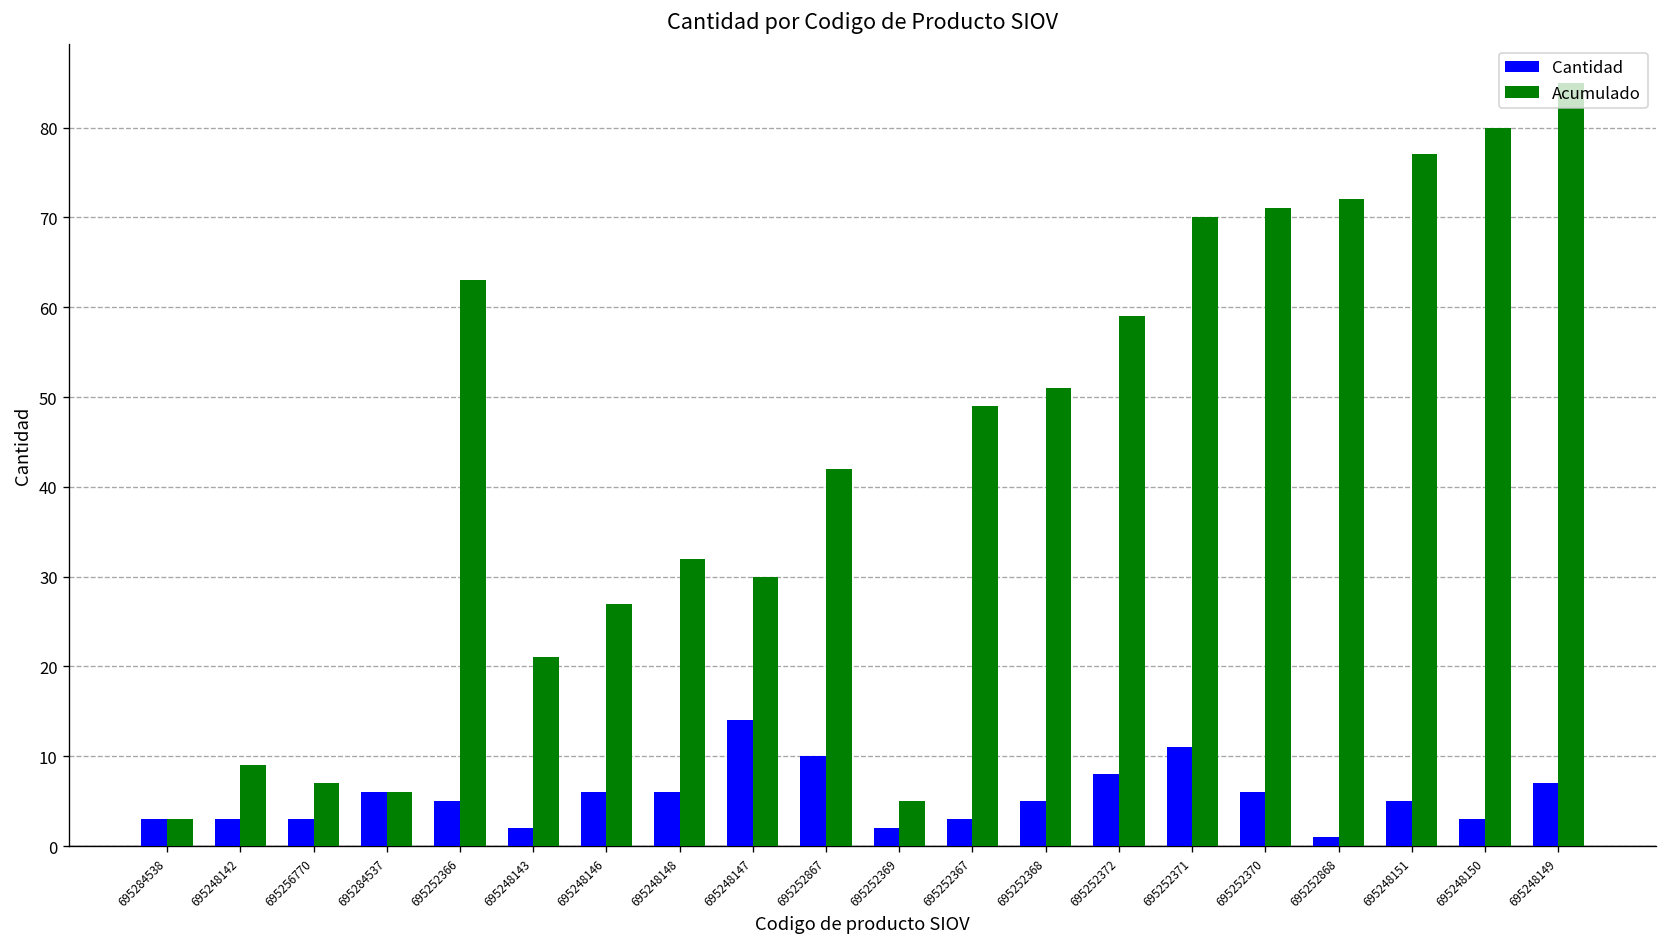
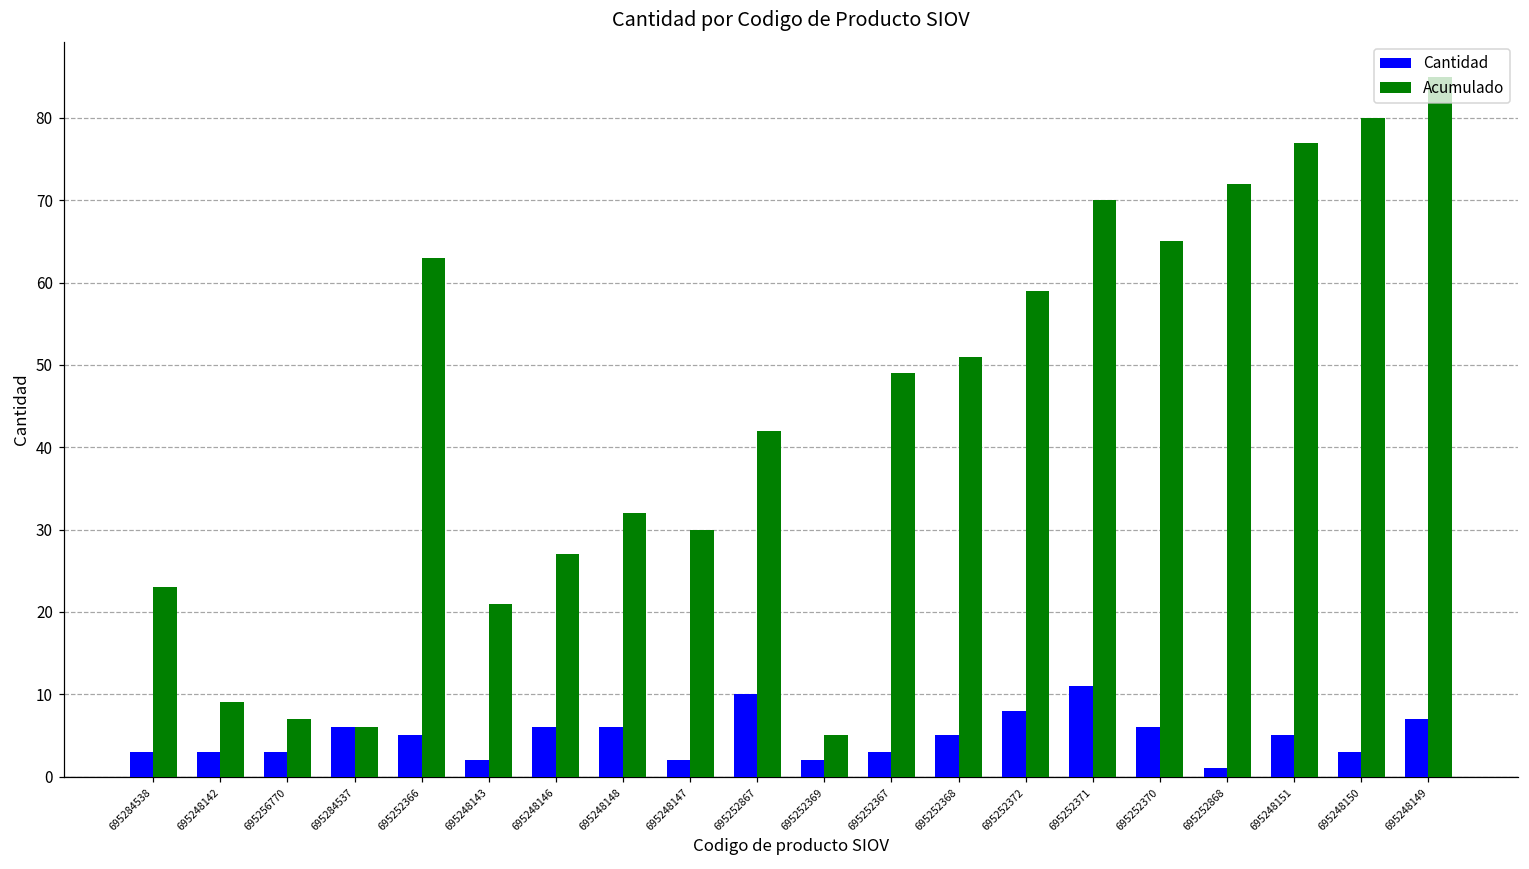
  {
    "Cantidad": {
      "695284538": 3,
      "695248142": 3,
      "695256770": 3,
      "695284537": 6,
      "695252366": 5,
      "695248143": 2,
      "695248146": 6,
      "695248148": 6,
-     "695248147": 14,
+     "695248147": 2,
      "695252867": 10,
      "695252369": 2,
      "695252367": 3,
      "695252368": 5,
      "695252372": 8,
      "695252371": 11,
      "695252370": 6,
      "695252868": 1,
      "695248151": 5,
      "695248150": 3,
      "695248149": 7
    },
    "Acumulado": {
-     "695284538": 3,
+     "695284538": 23,
      "695248142": 9,
      "695256770": 7,
      "695284537": 6,
      "695252366": 63,
      "695248143": 21,
      "695248146": 27,
      "695248148": 32,
      "695248147": 30,
      "695252867": 42,
      "695252369": 5,
      "695252367": 49,
      "695252368": 51,
      "695252372": 59,
      "695252371": 70,
-     "695252370": 71,
+     "695252370": 65,
      "695252868": 72,
      "695248151": 77,
      "695248150": 80
    }
  }
